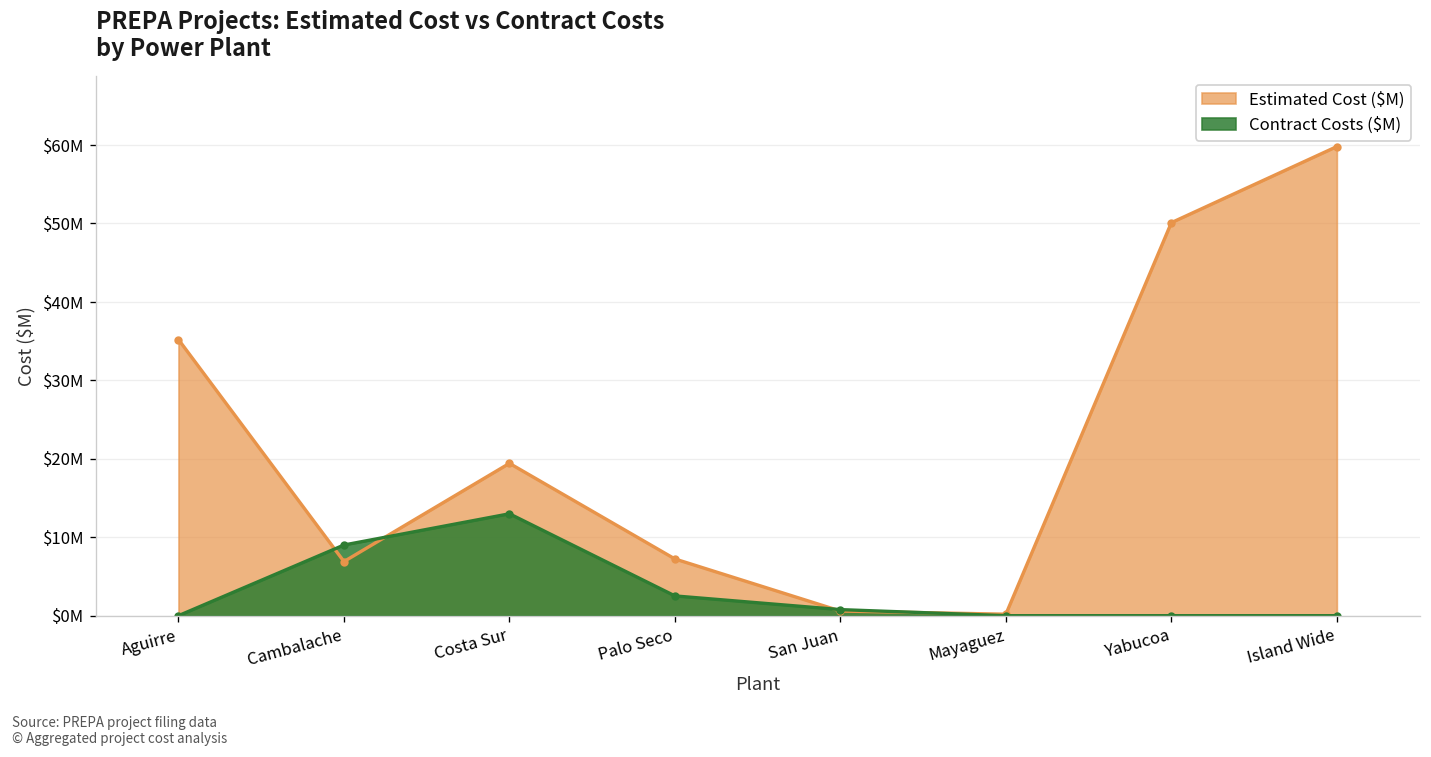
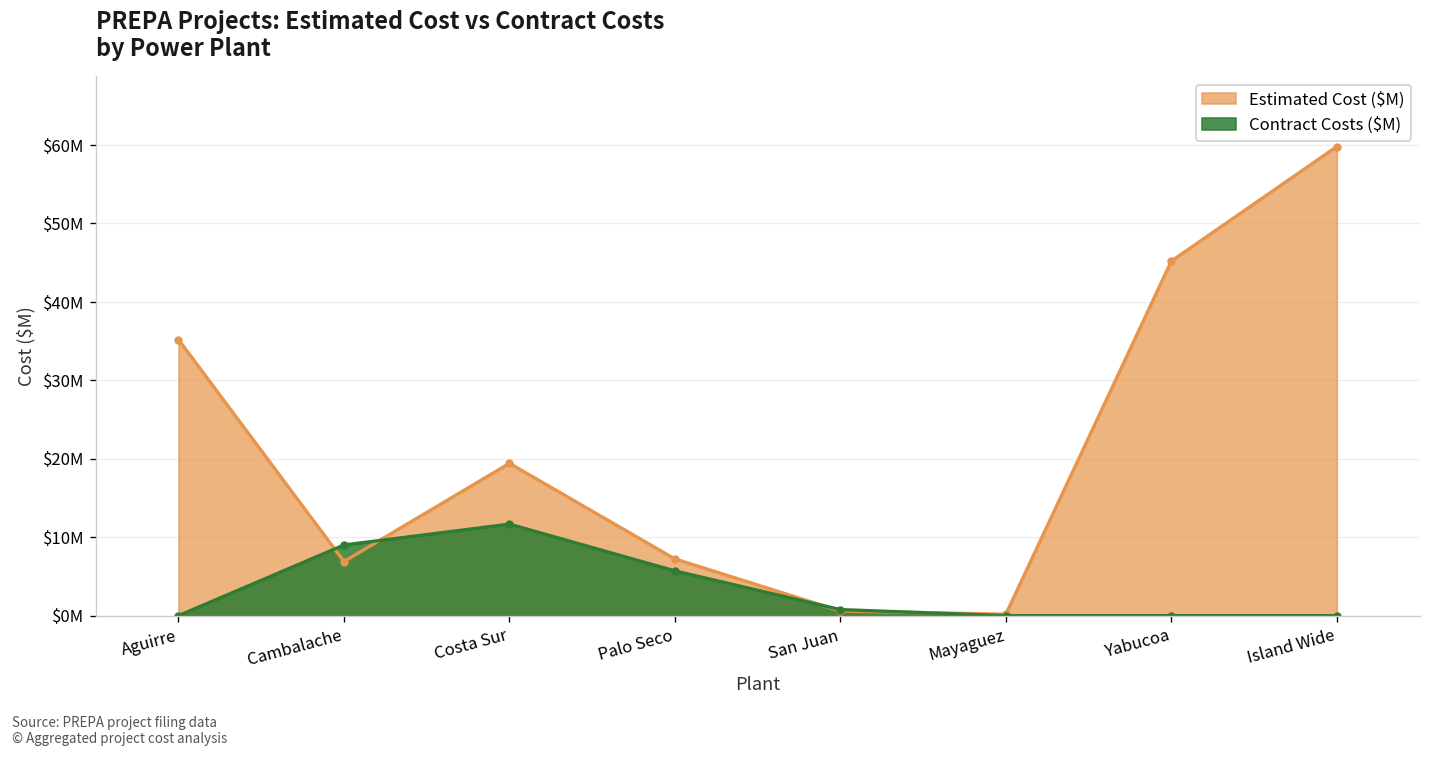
  {
    "Estimated Cost ($M)": {
      "Aguirre": "$35000000",
      "Cambalache": "$7000000",
      "Costa Sur": "$19000000",
      "Palo Seco": "$7000000",
-     "Yabucoa": "$50000000",
+     "Yabucoa": "$45000000",
      "Island Wide": "$60000000"
    },
    "Contract Costs ($M)": {
      "Aguirre": "$0",
      "Cambalache": "$9000000",
-     "Costa Sur": "$13000000",
-     "Palo Seco": "$3000000",
+     "Costa Sur": "$12000000",
+     "Palo Seco": "$6000000",
      "Yabucoa": "$0",
      "Island Wide": "$0"
    }
  }
